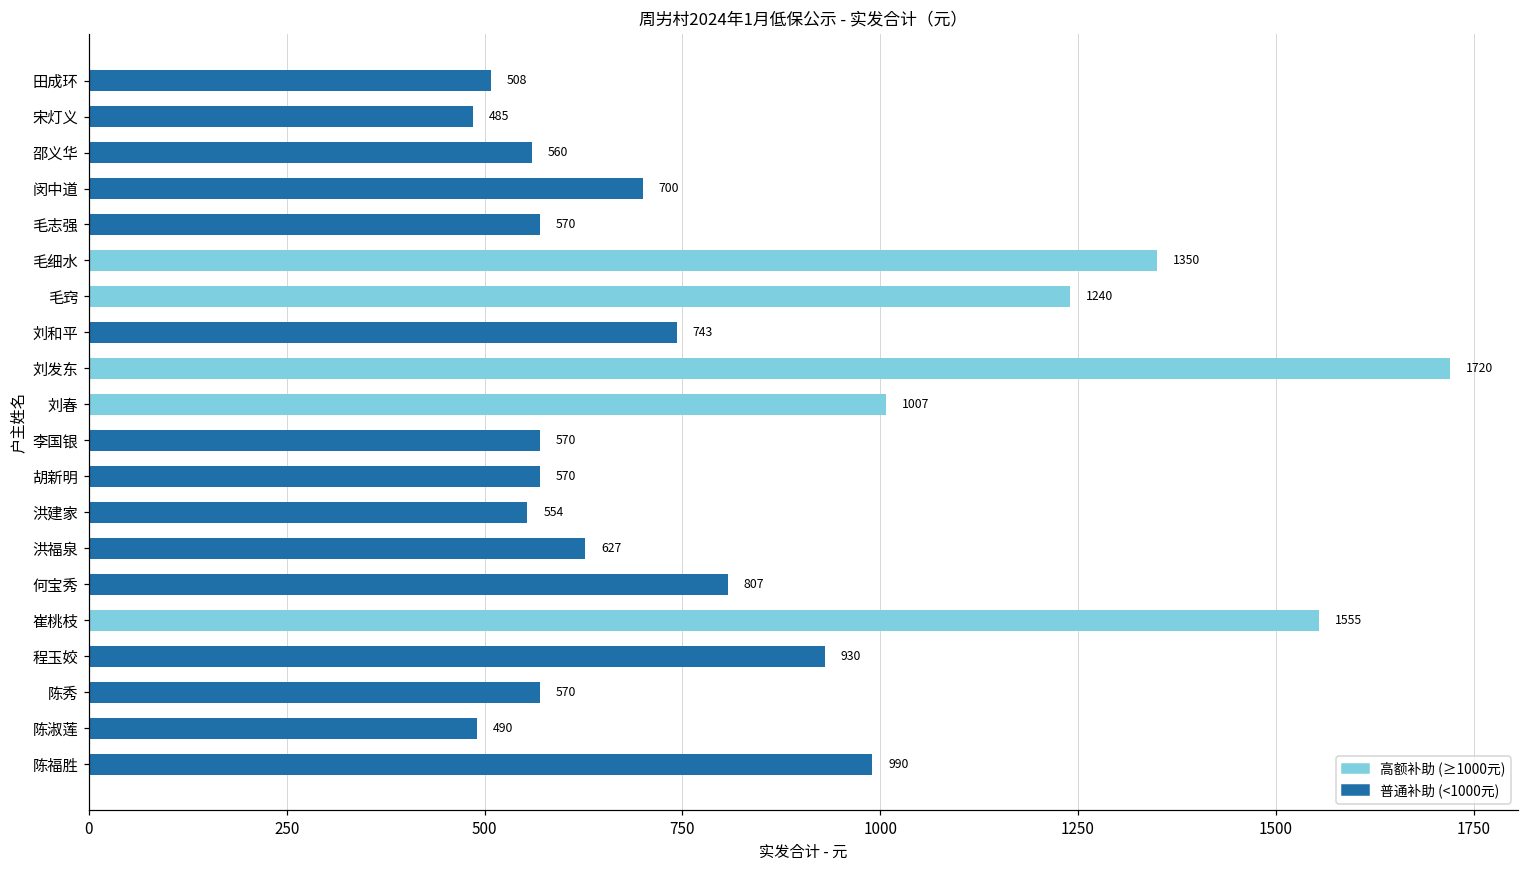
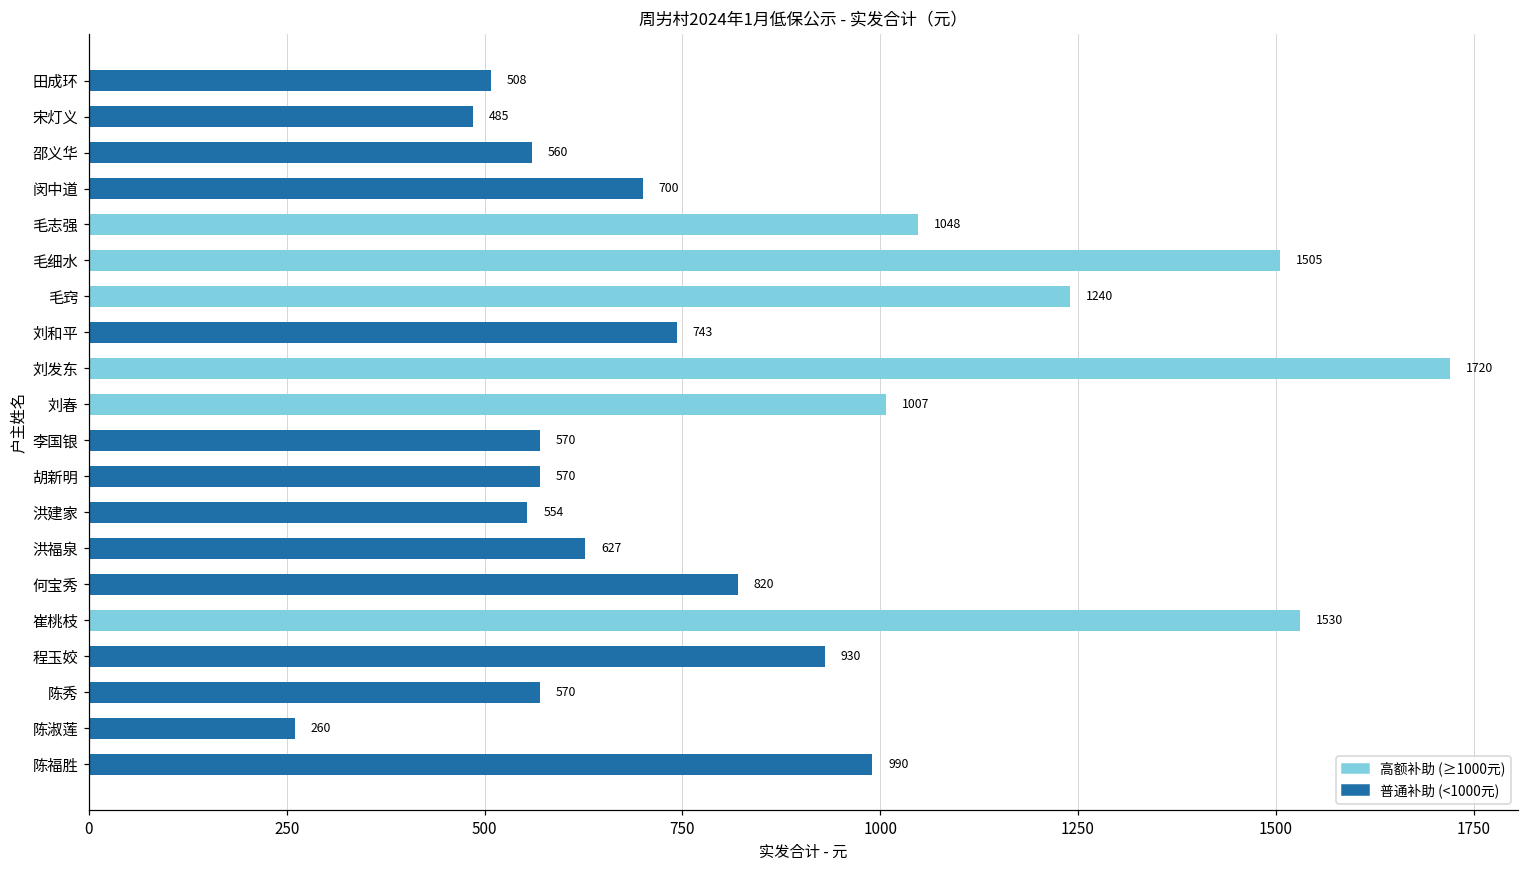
  {
    "田成环": 508,
    "宋灯义": 485,
    "邵义华": 560,
    "闵中道": 700,
-   "毛志强": 570,
-   "毛细水": 1350,
+   "毛志强": 1048,
+   "毛细水": 1505,
    "毛窍": 1240,
    "刘和平": 743,
    "刘发东": 1720,
    "刘春": 1007,
    "李国银": 570,
    "胡新明": 570,
    "洪建家": 554,
    "洪福泉": 627,
-   "何宝秀": 807,
-   "崔桃枝": 1555,
+   "何宝秀": 820,
+   "崔桃枝": 1530,
    "程玉姣": 930,
    "陈秀": 570,
-   "陈淑莲": 490,
+   "陈淑莲": 260,
    "陈福胜": 990
  }
